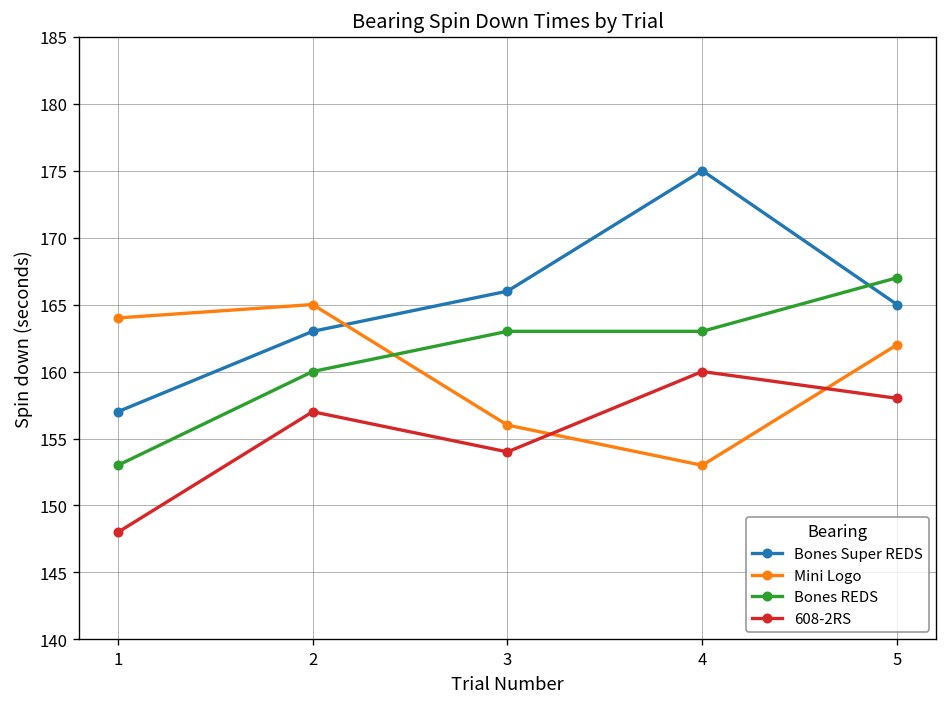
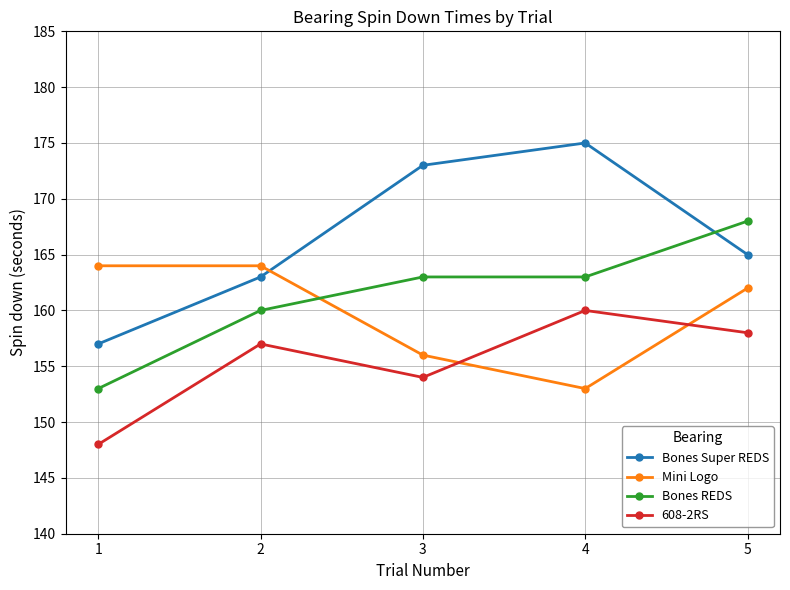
  {
    "Bones Super REDS": {
      "1": 157,
      "2": 163,
-     "3": 166,
+     "3": 173,
      "4": 175,
      "5": 165
    },
    "Mini Logo": {
      "1": 164,
-     "2": 165,
+     "2": 164,
      "3": 156,
      "4": 153,
      "5": 162
    },
    "Bones REDS": {
      "1": 153,
      "2": 160,
      "3": 163,
      "4": 163,
-     "5": 167
+     "5": 168
    },
    "608-2RS": {
      "1": 148,
      "2": 157,
      "3": 154,
      "4": 160,
      "5": 158
    }
  }
